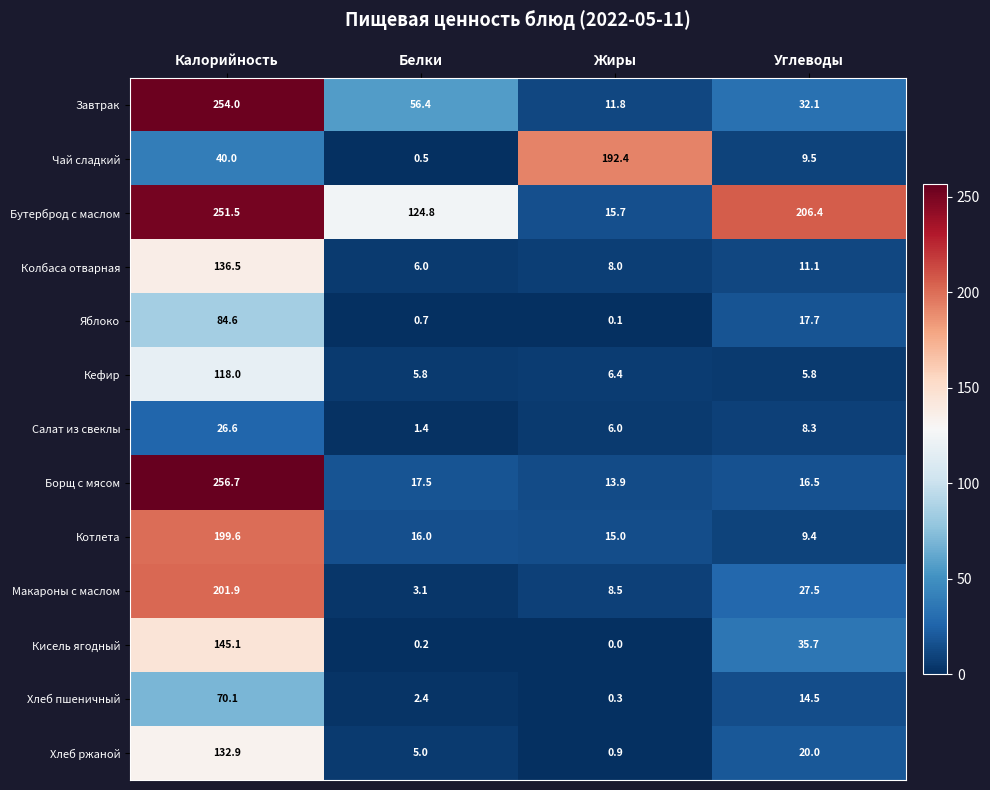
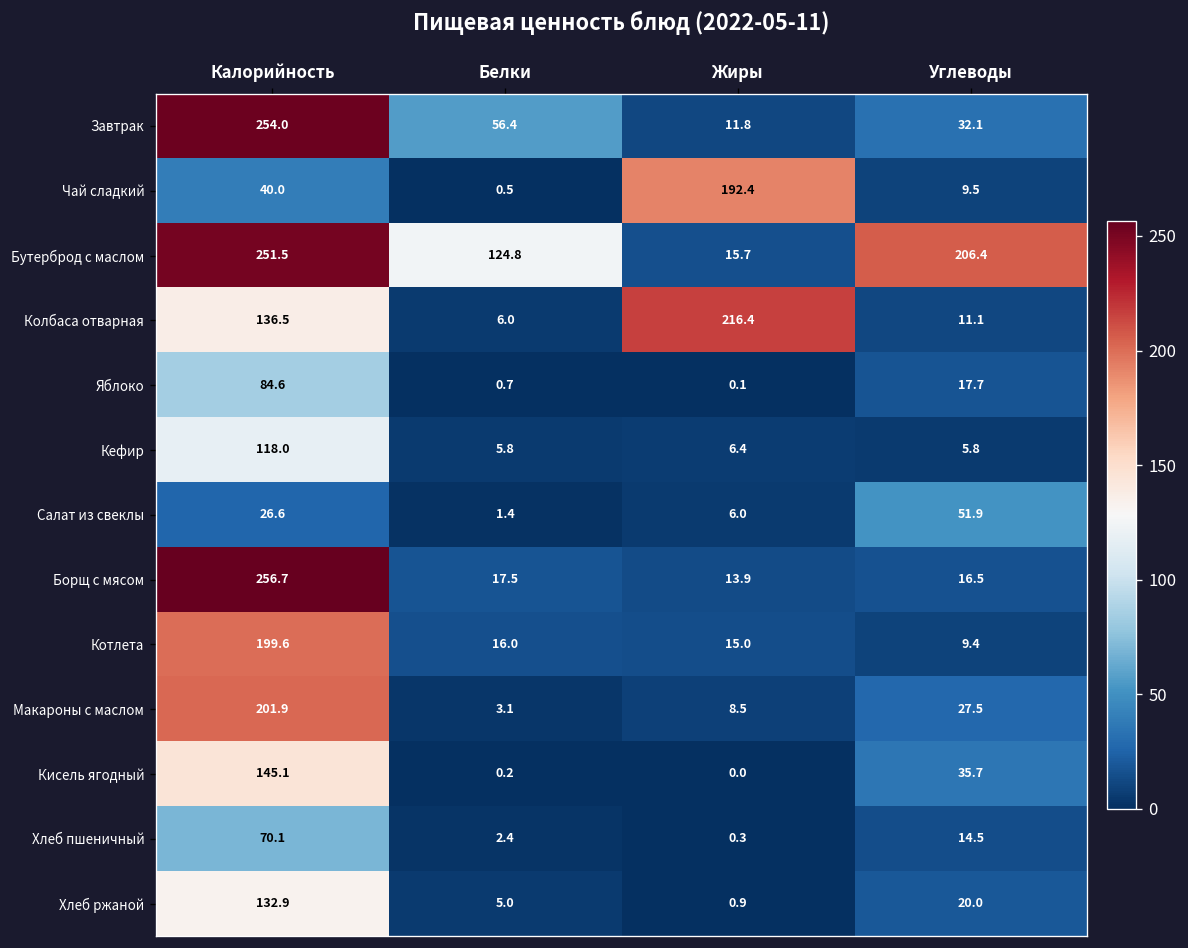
  {
    "Завтрак": {
      "Калорийность": 254.0,
      "Белки": 56.4,
      "Жиры": 11.8,
      "Углеводы": 32.1
    },
    "Чай сладкий": {
      "Калорийность": 40.0,
      "Белки": 0.5,
      "Жиры": 192.4,
      "Углеводы": 9.5
    },
    "Бутерброд с маслом": {
      "Калорийность": 251.5,
      "Белки": 124.8,
      "Жиры": 15.7,
      "Углеводы": 206.4
    },
    "Колбаса отварная": {
      "Калорийность": 136.5,
      "Белки": 6.0,
-     "Жиры": 8.0,
+     "Жиры": 216.4,
      "Углеводы": 11.1
    },
    "Яблоко": {
      "Калорийность": 84.6,
      "Белки": 0.7,
      "Жиры": 0.1,
      "Углеводы": 17.7
    },
    "Кефир": {
      "Калорийность": 118.0,
      "Белки": 5.8,
      "Жиры": 6.4,
      "Углеводы": 5.8
    },
    "Салат из свеклы": {
      "Калорийность": 26.6,
      "Белки": 1.4,
      "Жиры": 6.0,
-     "Углеводы": 8.3
+     "Углеводы": 51.9
    },
    "Борщ с мясом": {
      "Калорийность": 256.7,
      "Белки": 17.5,
      "Жиры": 13.9,
      "Углеводы": 16.5
    },
    "Котлета": {
      "Калорийность": 199.6,
      "Белки": 16.0,
      "Жиры": 15.0,
      "Углеводы": 9.4
    },
    "Макароны с маслом": {
      "Калорийность": 201.9,
      "Белки": 3.1,
      "Жиры": 8.5,
      "Углеводы": 27.5
    },
    "Кисель ягодный": {
      "Калорийность": 145.1,
      "Белки": 0.2,
      "Жиры": 0.0,
      "Углеводы": 35.7
    },
    "Хлеб пшеничный": {
      "Калорийность": 70.1,
      "Белки": 2.4,
      "Жиры": 0.3,
      "Углеводы": 14.5
    },
    "Хлеб ржаной": {
      "Калорийность": 132.9,
      "Белки": 5.0,
      "Жиры": 0.9,
      "Углеводы": 20.0
    }
  }
